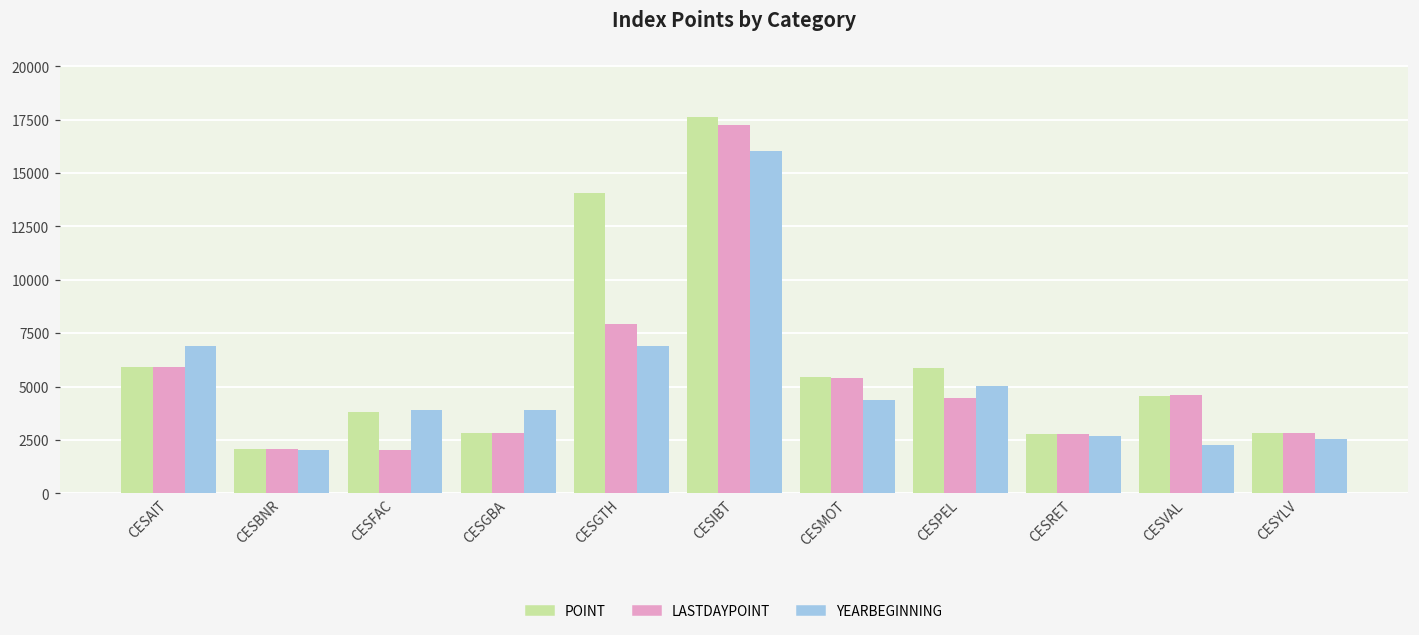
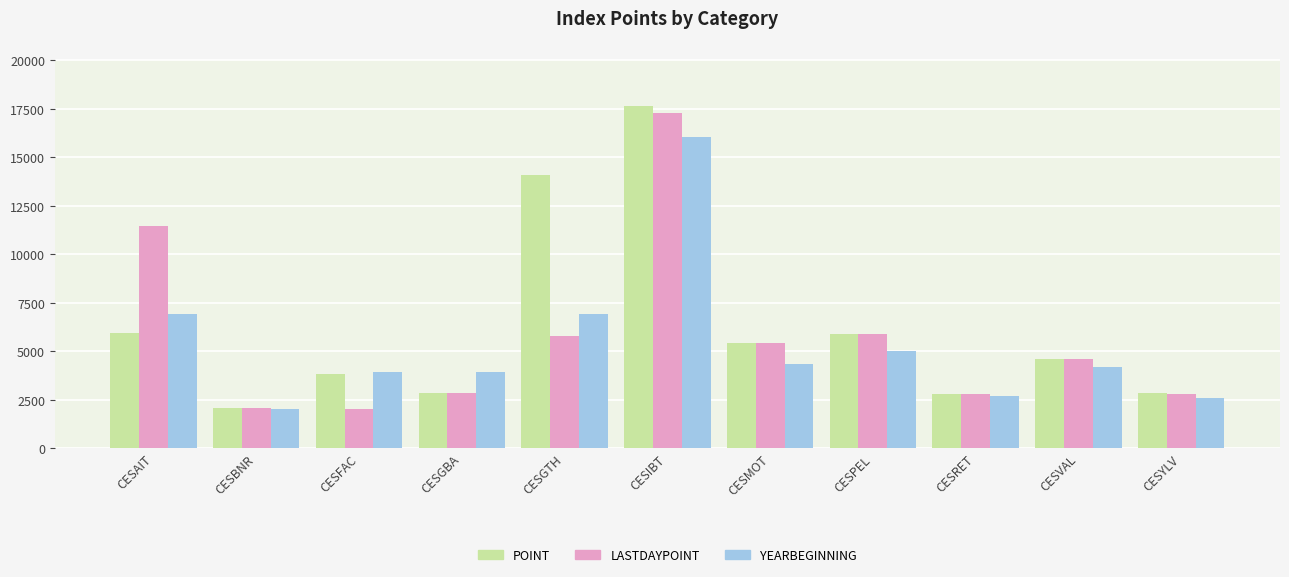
  {
    "POINT": {
      "CESAIT": 5900,
      "CESBNR": 2100,
      "CESFAC": 3800,
      "CESGBA": 2800,
      "CESGTH": 14100,
      "CESIBT": 17600,
      "CESMOT": 5400,
      "CESPEL": 5900,
      "CESRET": 2800,
      "CESVAL": 4600,
      "CESYLV": 2800
    },
    "LASTDAYPOINT": {
-     "CESAIT": 5900,
+     "CESAIT": 11500,
      "CESBNR": 2100,
      "CESFAC": 2000,
      "CESGBA": 2800,
-     "CESGTH": 7900,
+     "CESGTH": 5800,
      "CESIBT": 17300,
      "CESMOT": 5400,
-     "CESPEL": 4500,
+     "CESPEL": 5900,
      "CESRET": 2800,
      "CESVAL": 4600,
      "CESYLV": 2800
    },
    "YEARBEGINNING": {
      "CESAIT": 6900,
      "CESBNR": 2000,
      "CESFAC": 3900,
      "CESGBA": 3900,
      "CESGTH": 6900,
      "CESIBT": 16100,
      "CESMOT": 4400,
      "CESPEL": 5000,
      "CESRET": 2700,
-     "CESVAL": 2300,
+     "CESVAL": 4200,
      "CESYLV": 2600
    }
  }
